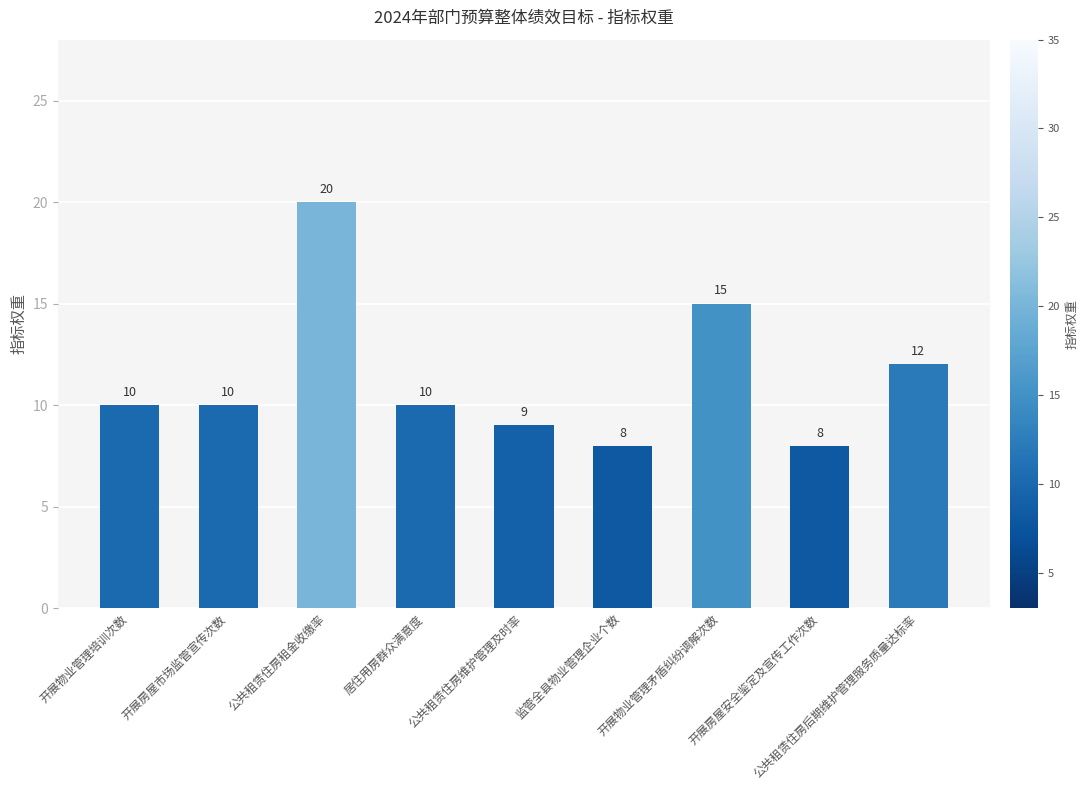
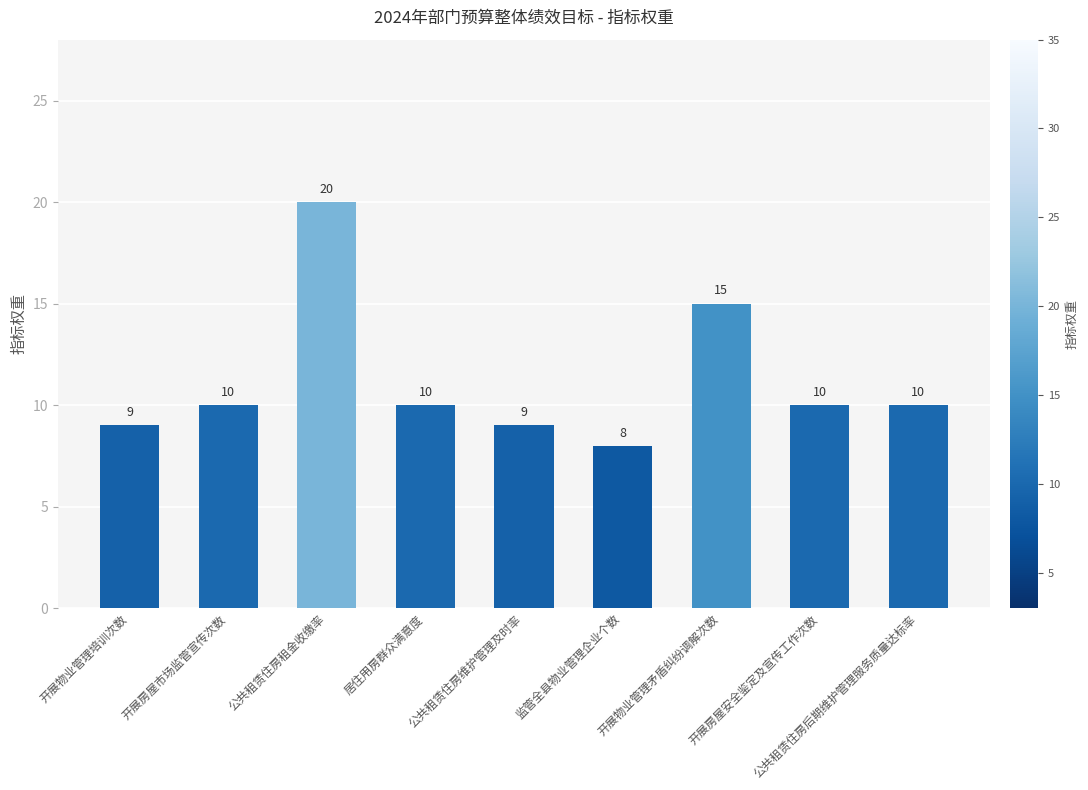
  {
-   "开展物业管理培训次数": 10,
+   "开展物业管理培训次数": 9,
    "开展房屋市场监管宣传次数": 10,
    "公共租赁住房租金收缴率": 20,
    "居住用房群众满意度": 10,
    "公共租赁住房维护管理及时率": 9,
    "监管全县物业管理企业个数": 8,
    "开展物业管理矛盾纠纷调解次数": 15,
-   "开展房屋安全鉴定及宣传工作次数": 8,
-   "公共租赁住房后期维护管理服务质量达标率": 12
+   "开展房屋安全鉴定及宣传工作次数": 10,
+   "公共租赁住房后期维护管理服务质量达标率": 10
  }
